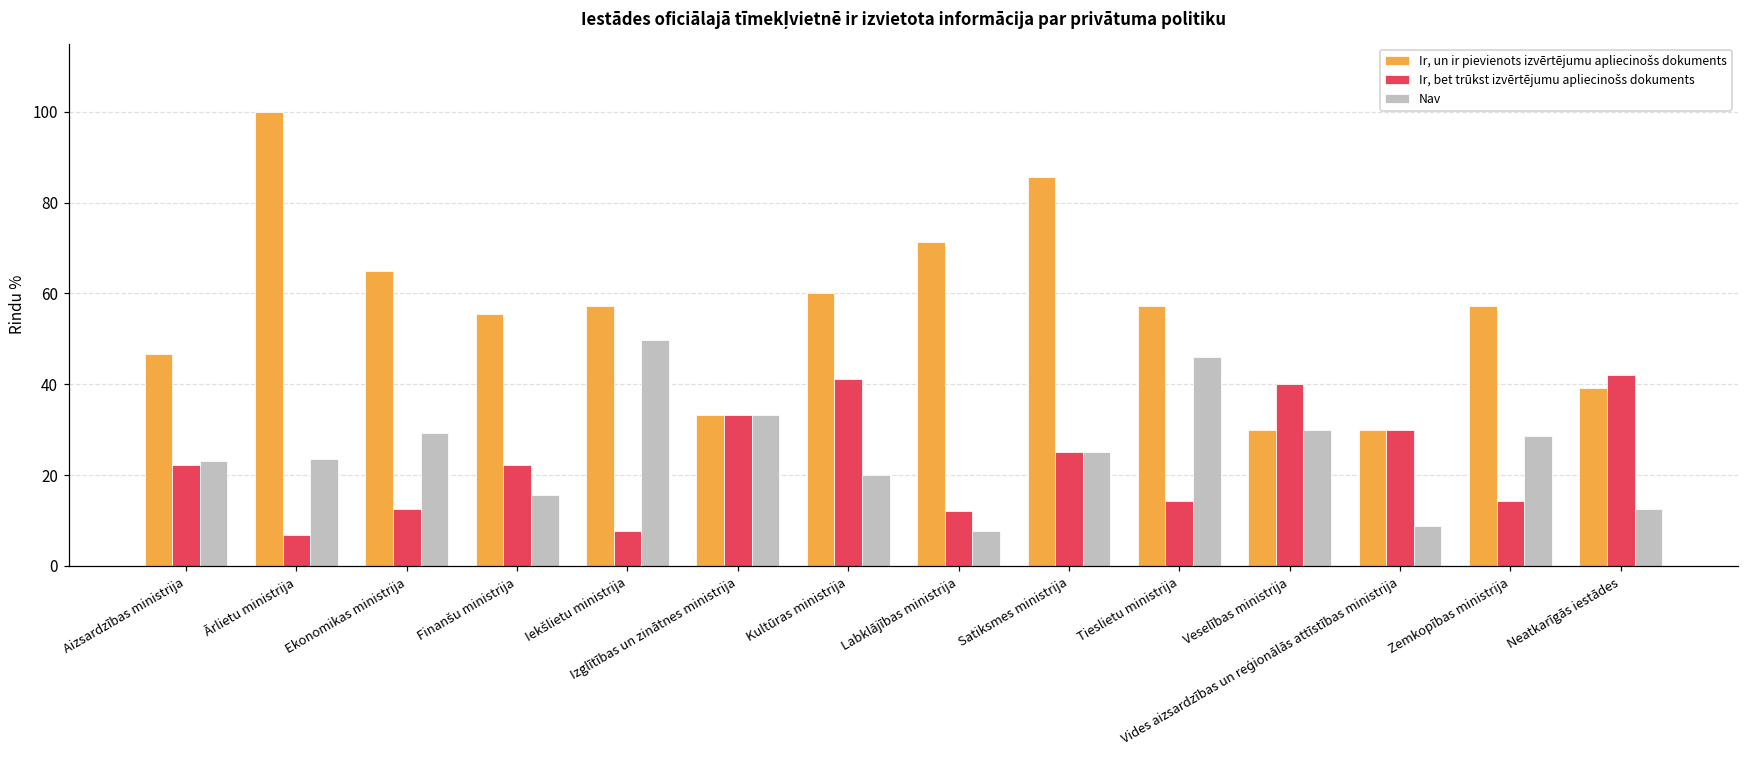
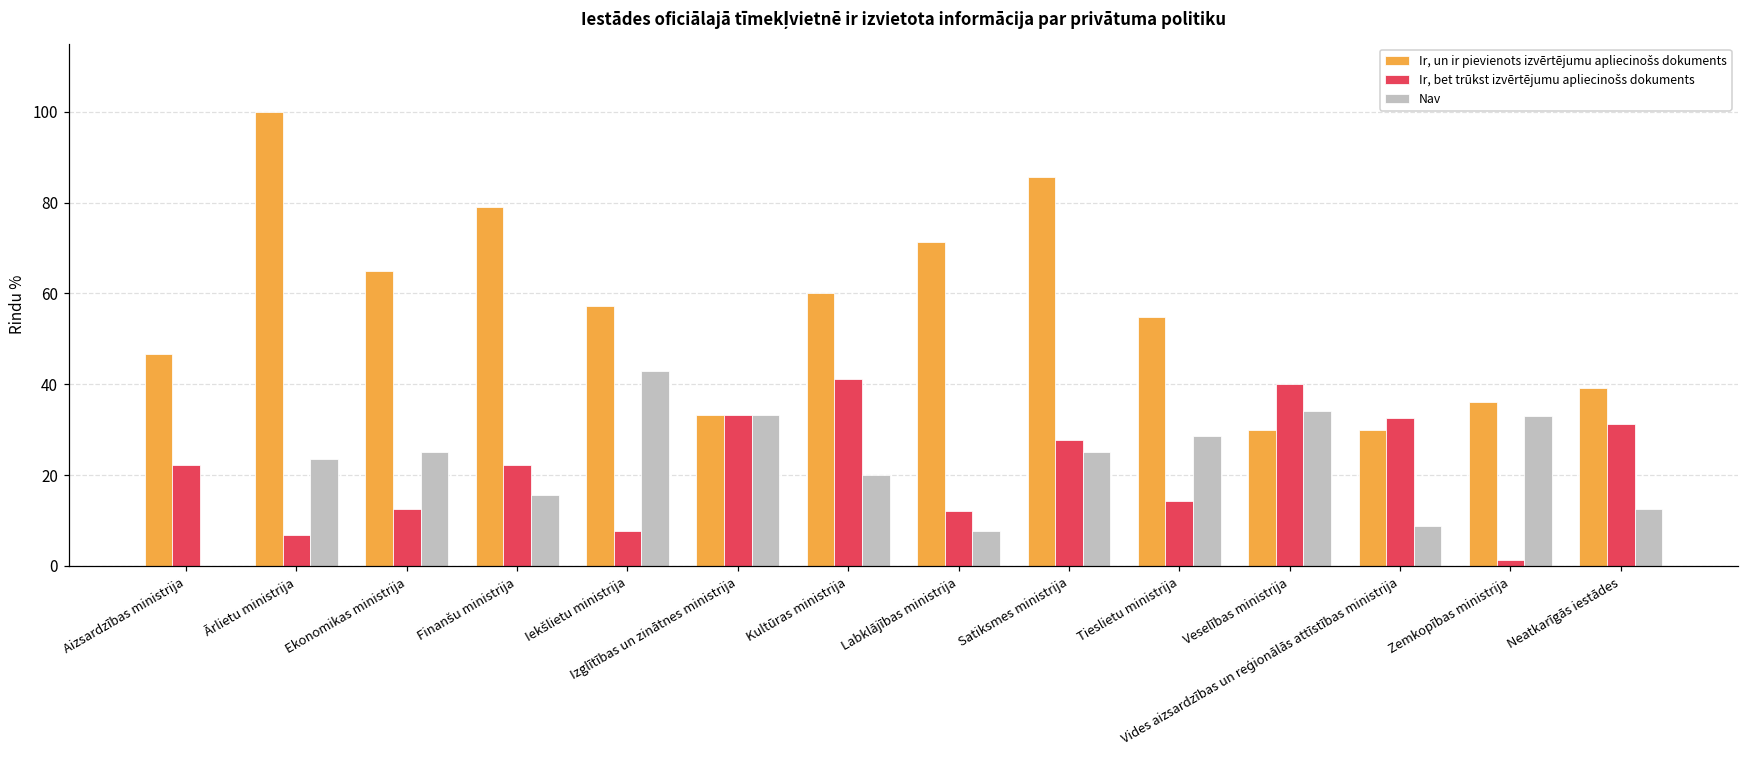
  {
    "Ir, un ir pievienots izvērtējumu apliecinošs dokuments": {
      "Aizsardzības ministrija": 47,
      "Ārlietu ministrija": 100,
      "Ekonomikas ministrija": 65,
-     "Finanšu ministrija": 56,
+     "Finanšu ministrija": 79,
      "Iekšlietu ministrija": 57,
      "Izglītības un zinātnes ministrija": 33,
      "Kultūras ministrija": 60,
      "Labklājības ministrija": 71,
      "Satiksmes ministrija": 86,
-     "Tieslietu ministrija": 57,
+     "Tieslietu ministrija": 55,
      "Veselības ministrija": 30,
      "Vides aizsardzības un reģionālās attīstības ministrija": 30,
-     "Zemkopības ministrija": 57,
+     "Zemkopības ministrija": 36,
      "Neatkarīgās iestādes": 39
    },
    "Ir, bet trūkst izvērtējumu apliecinošs dokuments": {
      "Aizsardzības ministrija": 22,
      "Ārlietu ministrija": 7,
      "Ekonomikas ministrija": 13,
      "Finanšu ministrija": 22,
      "Iekšlietu ministrija": 8,
      "Izglītības un zinātnes ministrija": 33,
      "Kultūras ministrija": 41,
      "Labklājības ministrija": 12,
-     "Satiksmes ministrija": 25,
+     "Satiksmes ministrija": 28,
      "Tieslietu ministrija": 14,
      "Veselības ministrija": 40,
-     "Vides aizsardzības un reģionālās attīstības ministrija": 30,
-     "Zemkopības ministrija": 14,
-     "Neatkarīgās iestādes": 42
+     "Vides aizsardzības un reģionālās attīstības ministrija": 33,
+     "Zemkopības ministrija": 1,
+     "Neatkarīgās iestādes": 31
    },
    "Nav": {
-     "Aizsardzības ministrija": 23,
+     "Aizsardzības ministrija": 0,
      "Ārlietu ministrija": 24,
-     "Ekonomikas ministrija": 29,
+     "Ekonomikas ministrija": 25,
      "Finanšu ministrija": 16,
-     "Iekšlietu ministrija": 50,
+     "Iekšlietu ministrija": 43,
      "Izglītības un zinātnes ministrija": 33,
      "Kultūras ministrija": 20,
      "Labklājības ministrija": 8,
      "Satiksmes ministrija": 25,
-     "Tieslietu ministrija": 46,
-     "Veselības ministrija": 30,
+     "Tieslietu ministrija": 29,
+     "Veselības ministrija": 34,
      "Vides aizsardzības un reģionālās attīstības ministrija": 9,
-     "Zemkopības ministrija": 29,
+     "Zemkopības ministrija": 33,
      "Neatkarīgās iestādes": 13
    }
  }
